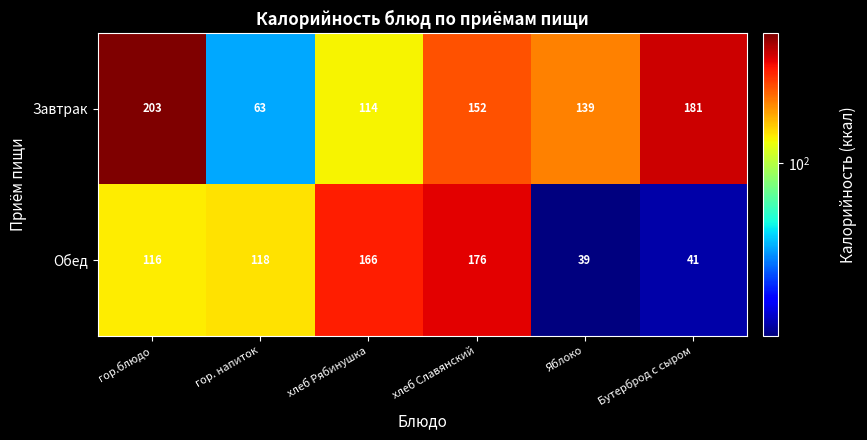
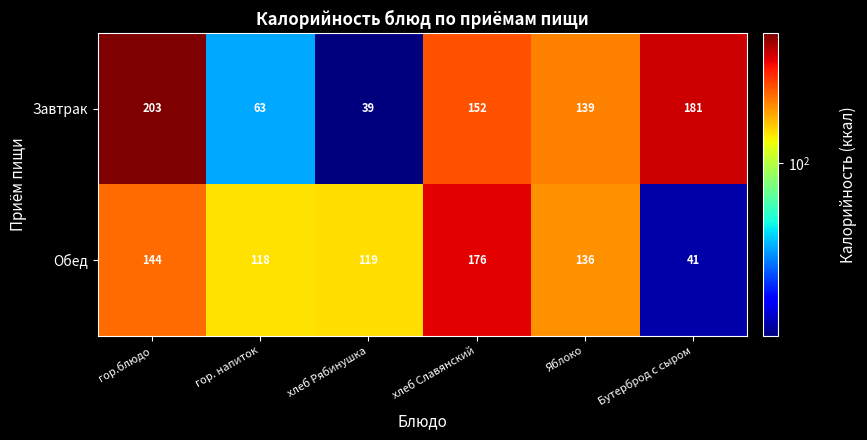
  {
    "Завтрак": {
      "гор.блюдо": 203,
      "гор. напиток": 63,
-     "хлеб Рябинушка": 114,
+     "хлеб Рябинушка": 39,
      "хлеб Славянский": 152,
      "Яблоко": 139,
      "Бутерброд с сыром": 181
    },
    "Обед": {
-     "гор.блюдо": 116,
+     "гор.блюдо": 144,
      "гор. напиток": 118,
-     "хлеб Рябинушка": 166,
+     "хлеб Рябинушка": 119,
      "хлеб Славянский": 176,
-     "Яблоко": 39,
+     "Яблоко": 136,
      "Бутерброд с сыром": 41
    }
  }
